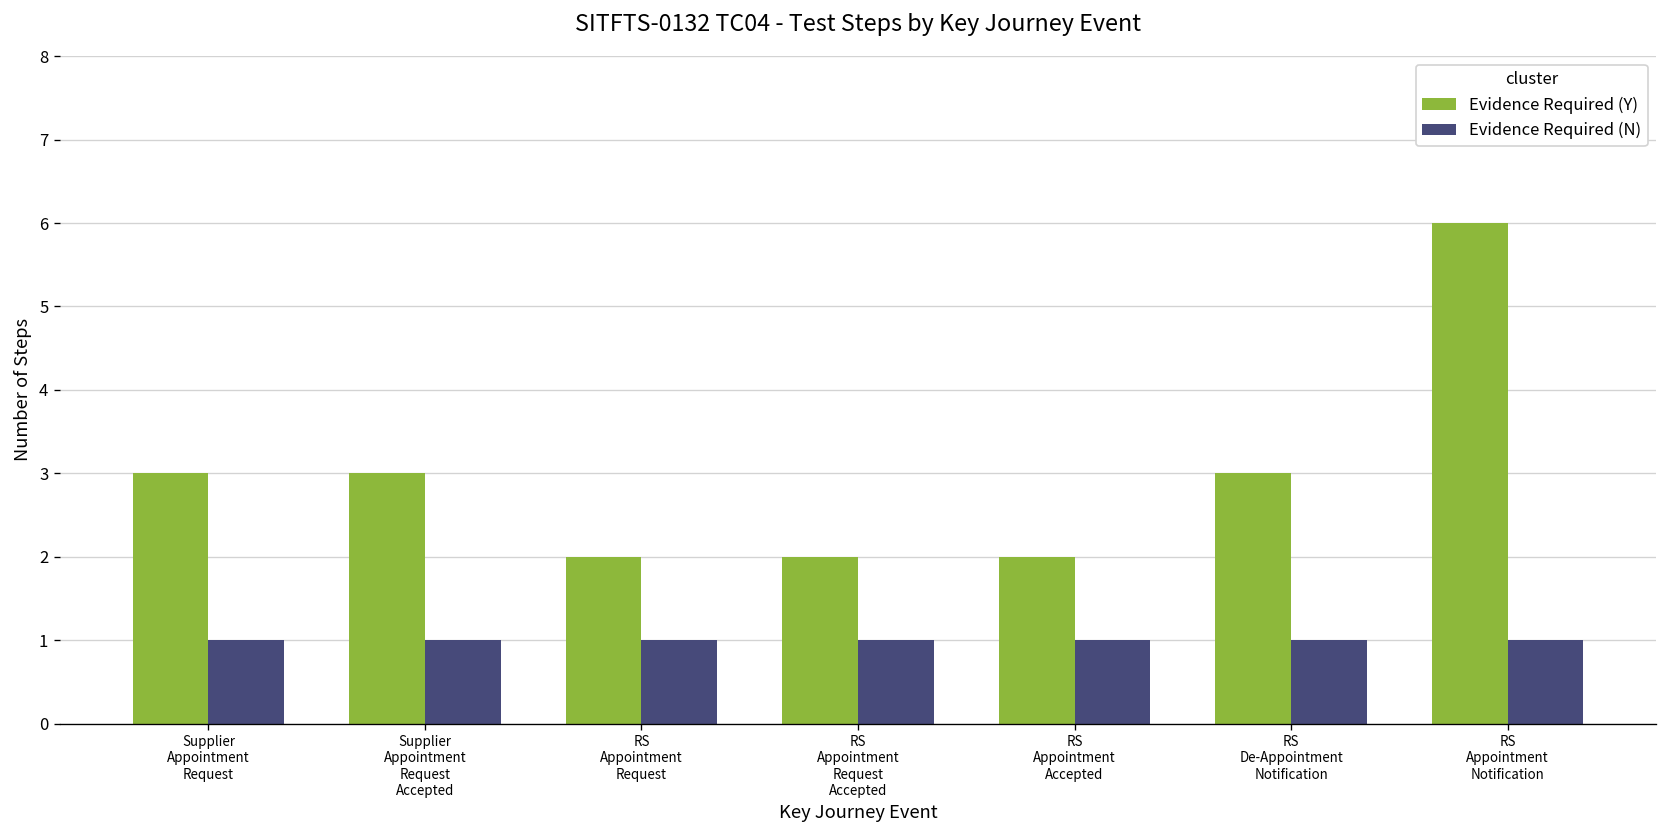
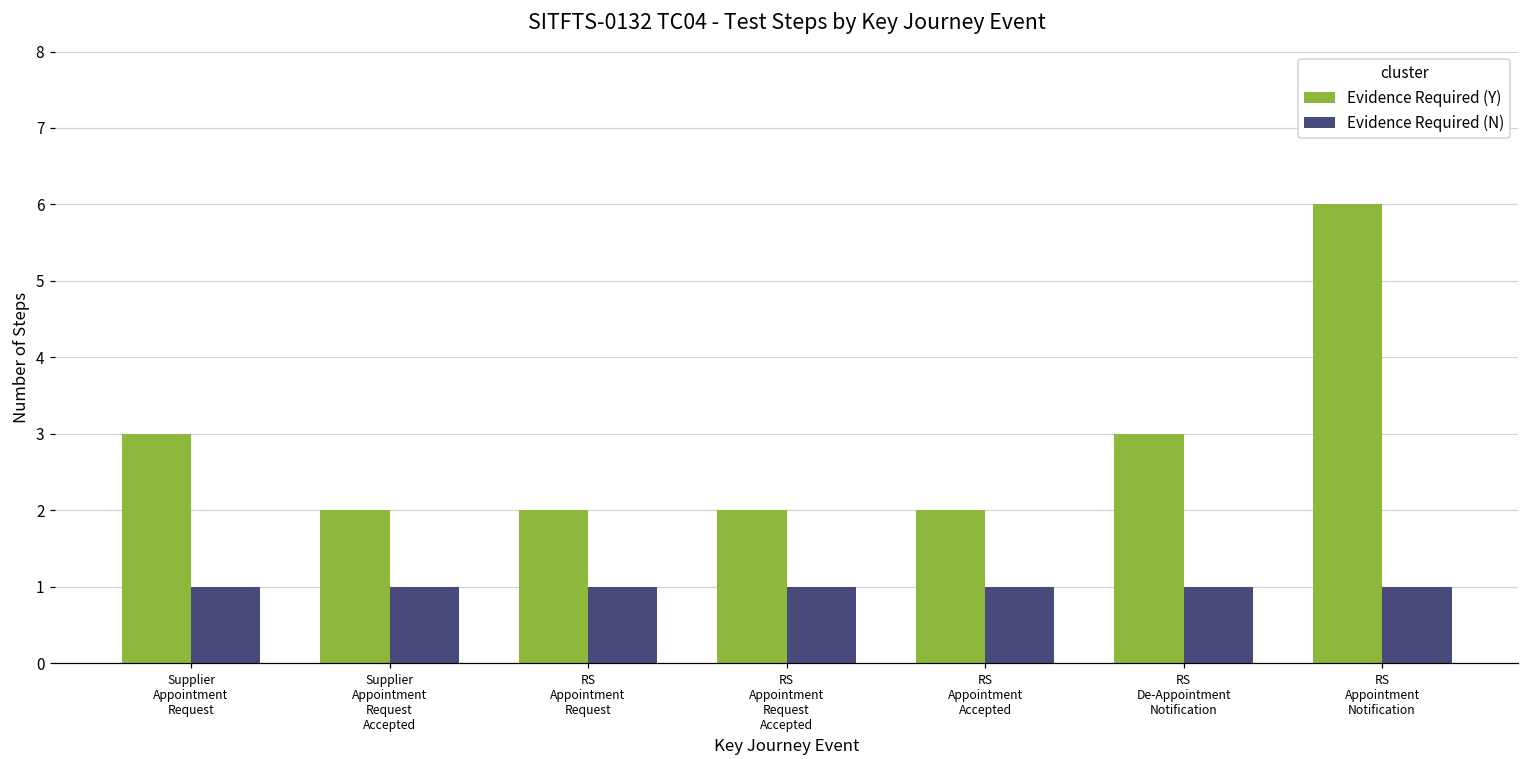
  {
    "Evidence Required (Y)": {
      "Supplier Appointment Request": 3,
-     "Supplier Appointment Request Accepted": 3,
+     "Supplier Appointment Request Accepted": 2,
      "RS Appointment Request": 2,
      "RS Appointment Request Accepted": 2,
      "RS Appointment Accepted": 2,
      "RS De-Appointment Notification": 3,
      "RS Appointment Notification": 6
    },
    "Evidence Required (N)": {
      "Supplier Appointment Request": 1,
      "Supplier Appointment Request Accepted": 1,
      "RS Appointment Request": 1,
      "RS Appointment Request Accepted": 1,
      "RS Appointment Accepted": 1,
      "RS De-Appointment Notification": 1,
      "RS Appointment Notification": 1
    }
  }
